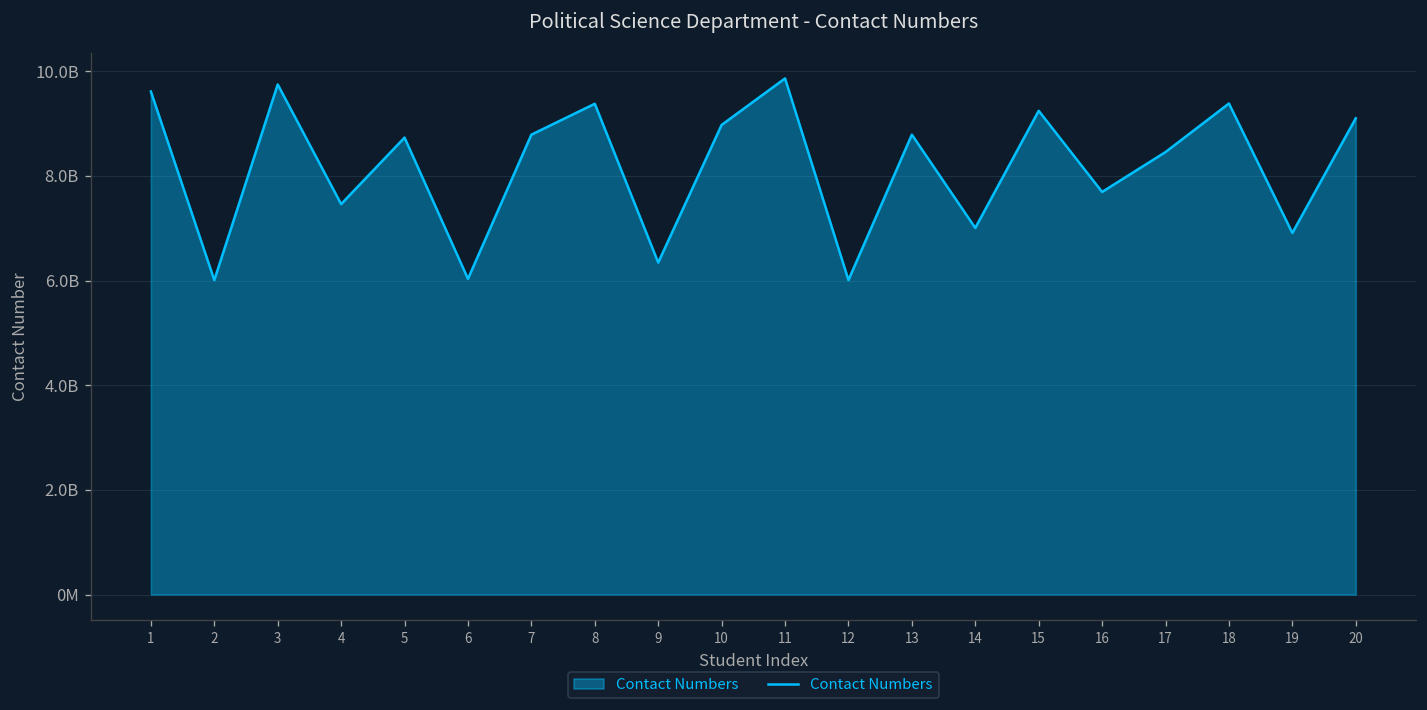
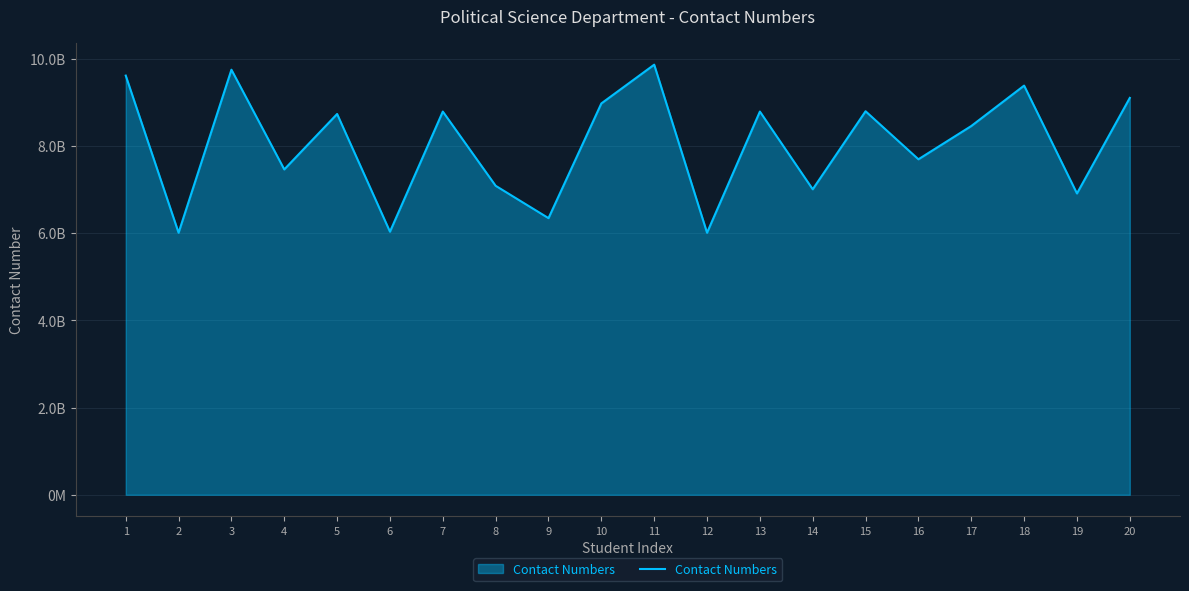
  {
    "1": 9600000000,
    "2": 6000000000,
    "3": 9700000000,
    "4": 7500000000,
    "5": 8700000000,
    "6": 6000000000,
    "7": 8800000000,
-   "8": 9400000000,
+   "8": 7100000000,
    "9": 6300000000,
    "10": 9000000000,
    "11": 9900000000,
    "12": 6000000000,
    "13": 8800000000,
    "14": 7000000000,
-   "15": 9200000000,
+   "15": 8800000000,
    "16": 7700000000,
    "17": 8500000000,
    "18": 9400000000,
    "19": 6900000000,
    "20": 9100000000
  }
